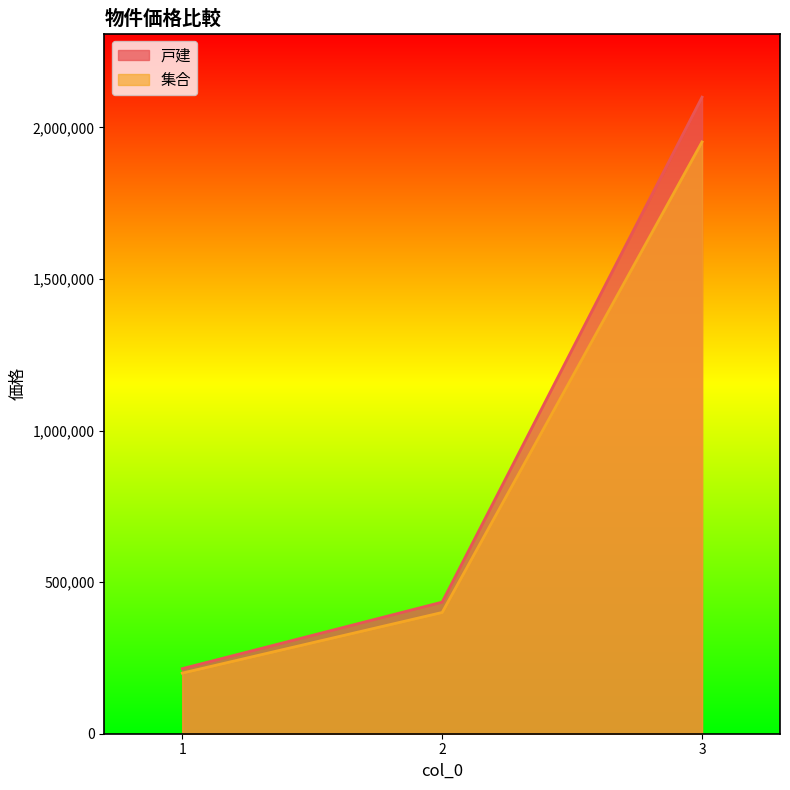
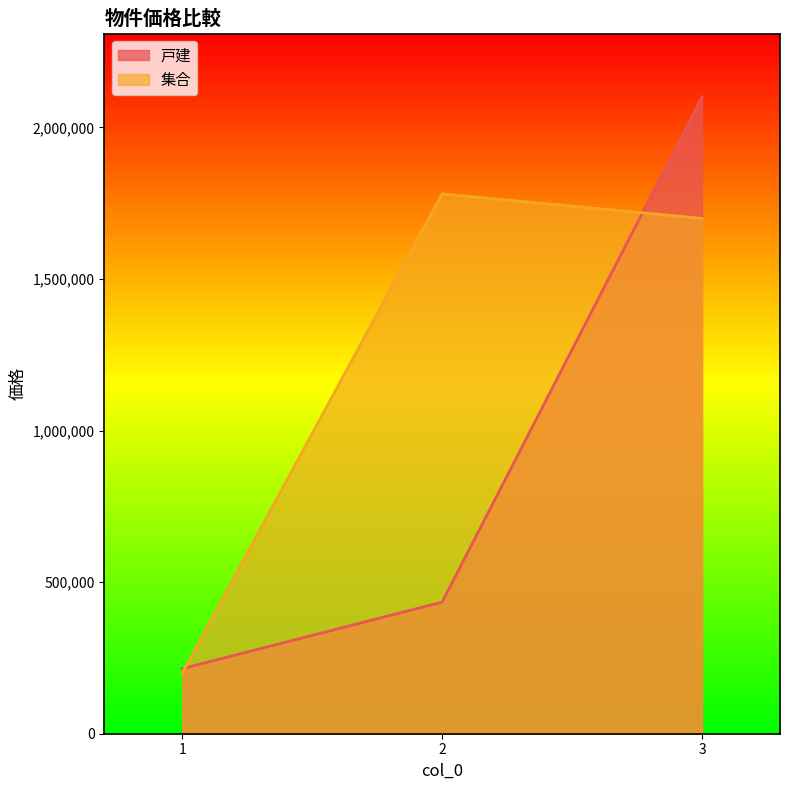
  {
    "戸建": {
      "1": "210,000",
      "2": "430,000",
      "3": "2,100,000"
    },
    "集合": {
      "1": "200,000",
-     "2": "400,000",
-     "3": "1,950,000"
+     "2": "1,780,000",
+     "3": "1,700,000"
    }
  }
